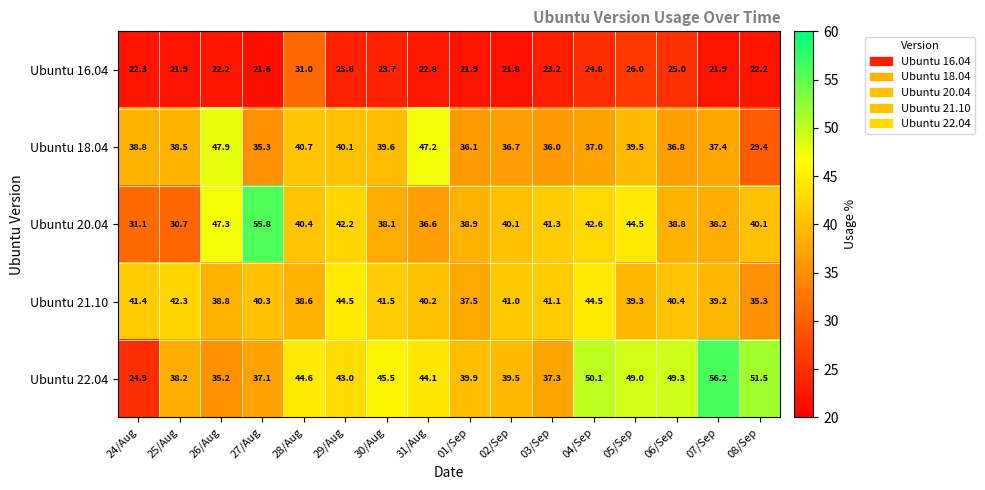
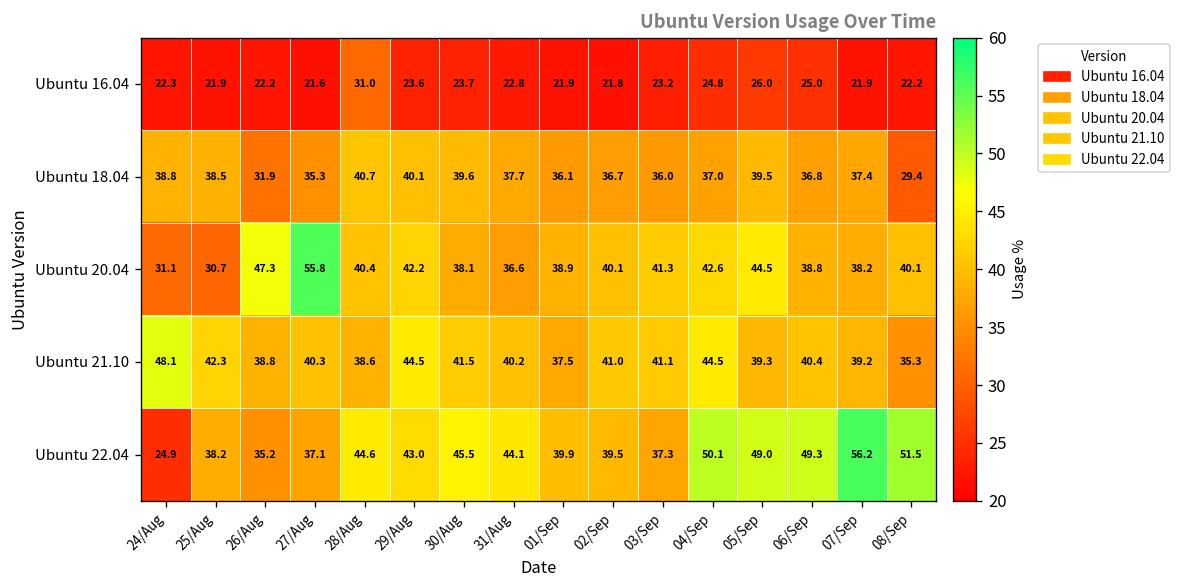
  {
    "Ubuntu 16.04": {
      "24/Aug": 22.3,
      "25/Aug": 21.9,
      "26/Aug": 22.2,
      "27/Aug": 21.6,
      "28/Aug": 31.0,
      "29/Aug": 23.6,
      "30/Aug": 23.7,
      "31/Aug": 22.8,
      "01/Sep": 21.9,
      "02/Sep": 21.8,
      "03/Sep": 23.2,
      "04/Sep": 24.8,
      "05/Sep": 26.0,
      "06/Sep": 25.0,
      "07/Sep": 21.9,
      "08/Sep": 22.2
    },
    "Ubuntu 18.04": {
      "24/Aug": 38.8,
      "25/Aug": 38.5,
-     "26/Aug": 47.9,
+     "26/Aug": 31.9,
      "27/Aug": 35.3,
      "28/Aug": 40.7,
      "29/Aug": 40.1,
      "30/Aug": 39.6,
-     "31/Aug": 47.2,
+     "31/Aug": 37.7,
      "01/Sep": 36.1,
      "02/Sep": 36.7,
      "03/Sep": 36.0,
      "04/Sep": 37.0,
      "05/Sep": 39.5,
      "06/Sep": 36.8,
      "07/Sep": 37.4,
      "08/Sep": 29.4
    },
    "Ubuntu 20.04": {
      "24/Aug": 31.1,
      "25/Aug": 30.7,
      "26/Aug": 47.3,
      "27/Aug": 55.8,
      "28/Aug": 40.4,
      "29/Aug": 42.2,
      "30/Aug": 38.1,
      "31/Aug": 36.6,
      "01/Sep": 38.9,
      "02/Sep": 40.1,
      "03/Sep": 41.3,
      "04/Sep": 42.6,
      "05/Sep": 44.5,
      "06/Sep": 38.8,
      "07/Sep": 38.2,
      "08/Sep": 40.1
    },
    "Ubuntu 21.10": {
-     "24/Aug": 41.4,
+     "24/Aug": 48.1,
      "25/Aug": 42.3,
      "26/Aug": 38.8,
      "27/Aug": 40.3,
      "28/Aug": 38.6,
      "29/Aug": 44.5,
      "30/Aug": 41.5,
      "31/Aug": 40.2,
      "01/Sep": 37.5,
      "02/Sep": 41.0,
      "03/Sep": 41.1,
      "04/Sep": 44.5,
      "05/Sep": 39.3,
      "06/Sep": 40.4,
      "07/Sep": 39.2,
      "08/Sep": 35.3
    },
    "Ubuntu 22.04": {
      "24/Aug": 24.9,
      "25/Aug": 38.2,
      "26/Aug": 35.2,
      "27/Aug": 37.1,
      "28/Aug": 44.6,
      "29/Aug": 43.0,
      "30/Aug": 45.5,
      "31/Aug": 44.1,
      "01/Sep": 39.9,
      "02/Sep": 39.5,
      "03/Sep": 37.3,
      "04/Sep": 50.1,
      "05/Sep": 49.0,
      "06/Sep": 49.3,
      "07/Sep": 56.2,
      "08/Sep": 51.5
    }
  }
